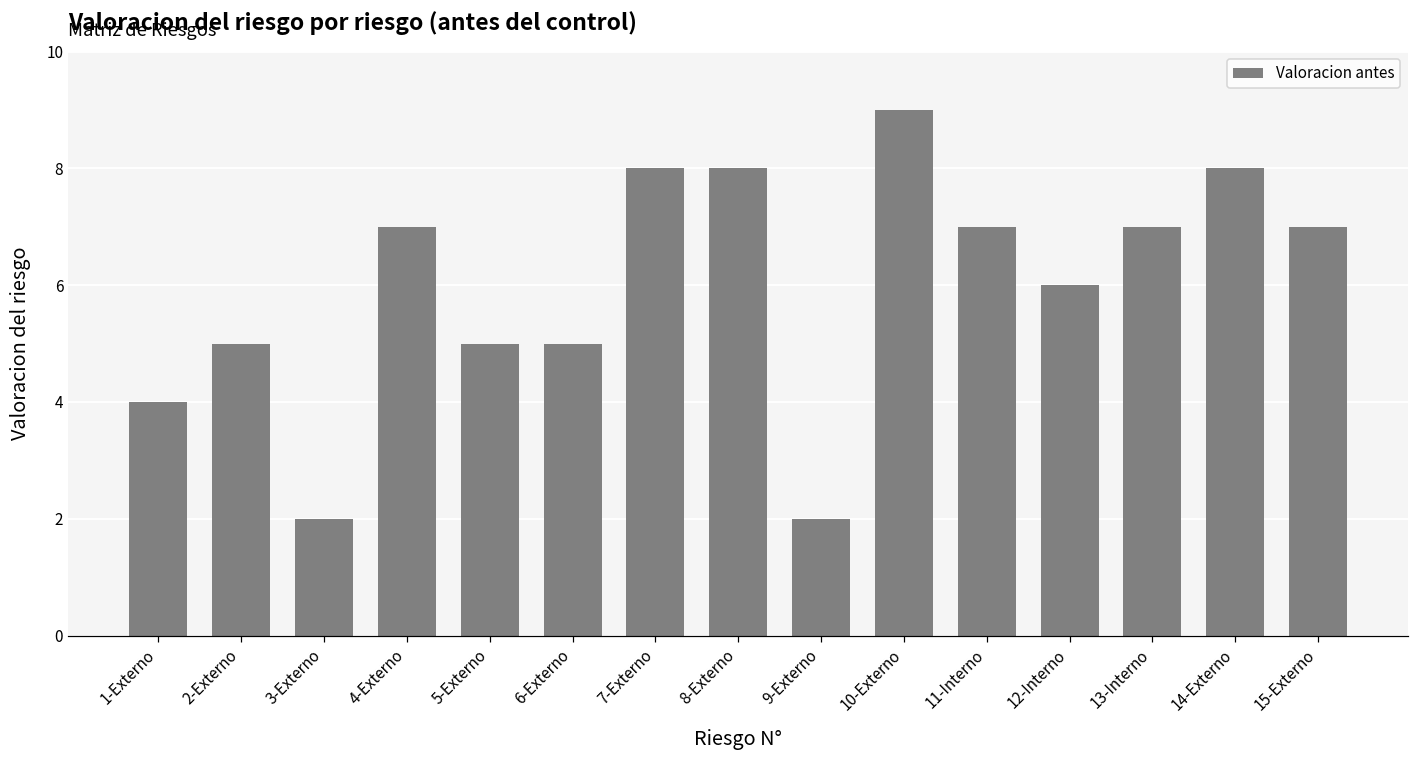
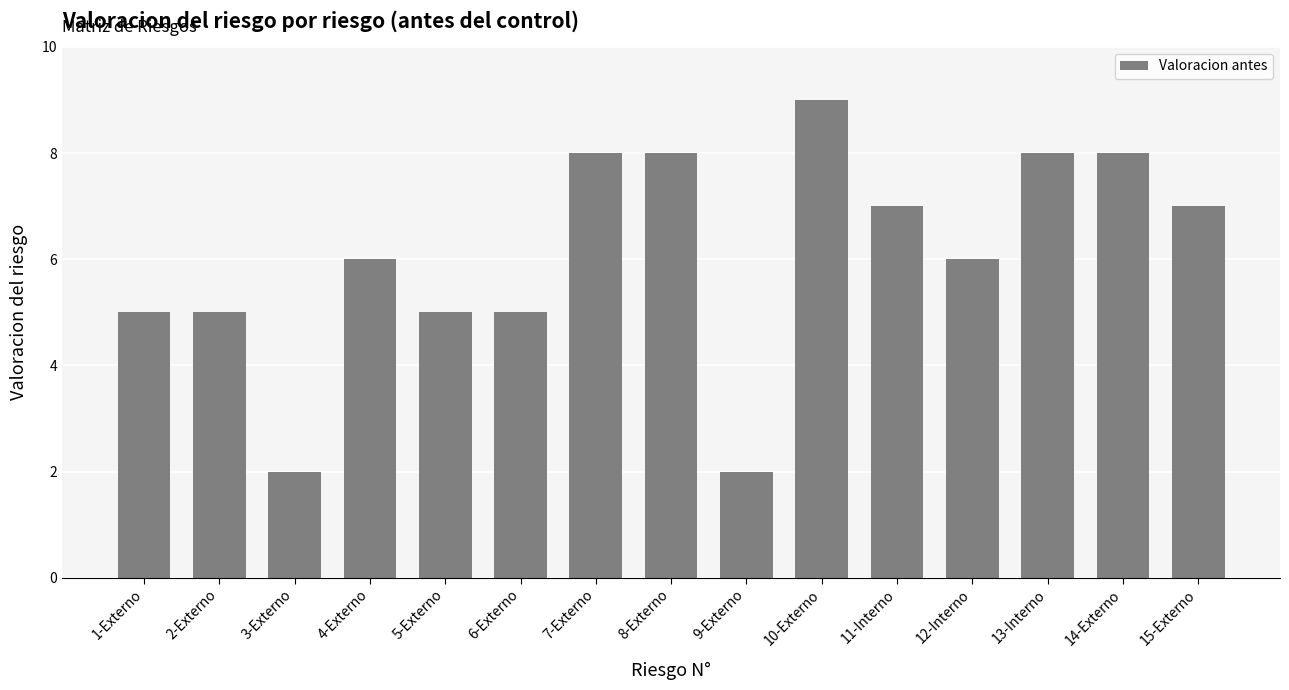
  {
-   "1-Externo": 4,
+   "1-Externo": 5,
    "2-Externo": 5,
    "3-Externo": 2,
-   "4-Externo": 7,
+   "4-Externo": 6,
    "5-Externo": 5,
    "6-Externo": 5,
    "7-Externo": 8,
    "8-Externo": 8,
    "9-Externo": 2,
    "10-Externo": 9,
    "11-Interno": 7,
    "12-Interno": 6,
-   "13-Interno": 7,
+   "13-Interno": 8,
    "14-Externo": 8,
    "15-Externo": 7
  }
